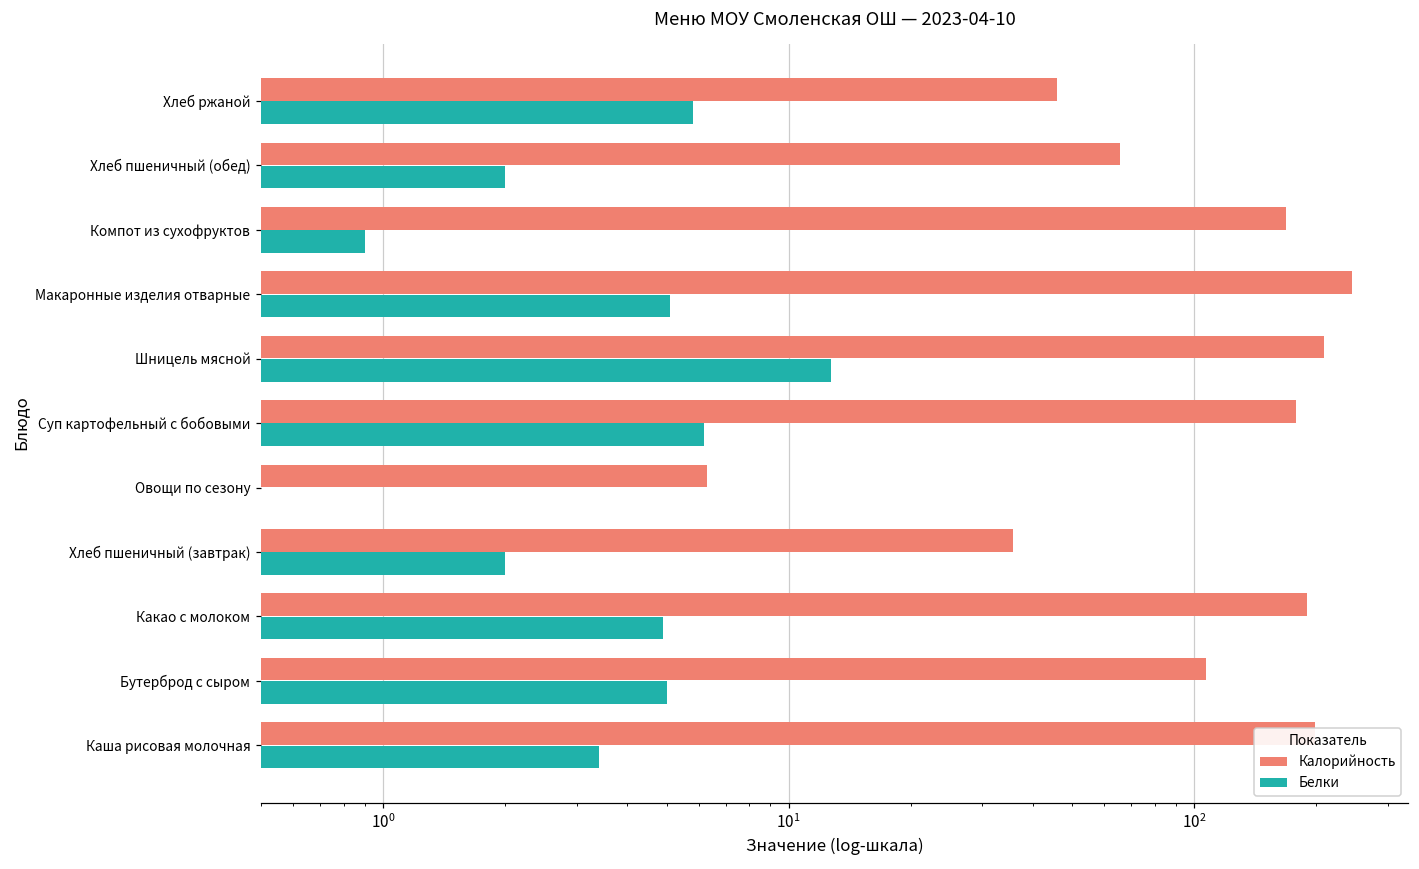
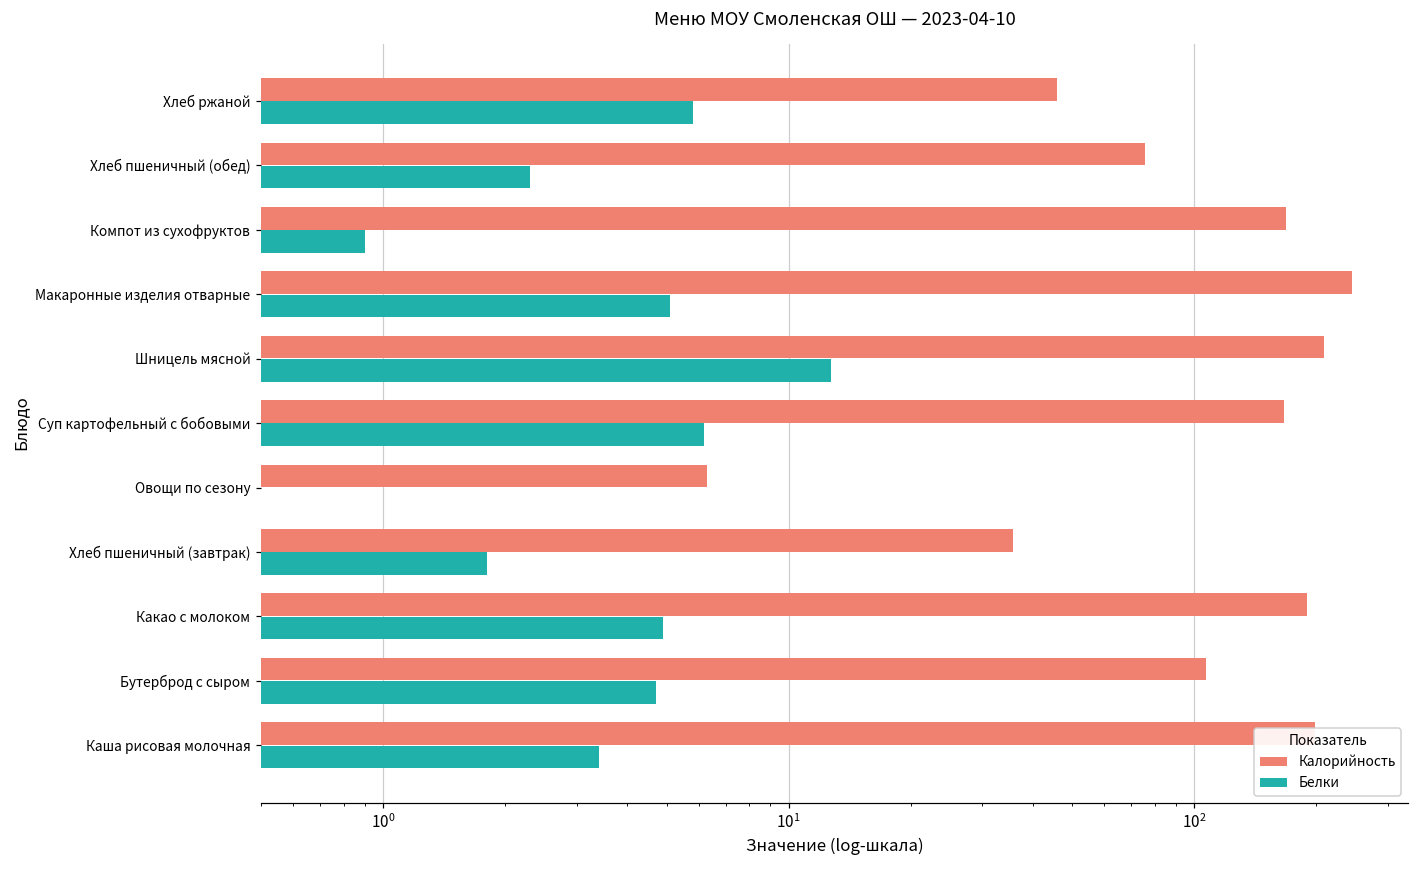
  {
    "Калорийность": {
      "Хлеб ржаной": 46,
-     "Хлеб пшеничный (обед)": 66,
+     "Хлеб пшеничный (обед)": 76,
      "Компот из сухофруктов": 170,
      "Макаронные изделия отварные": 240,
      "Шницель мясной": 210,
-     "Суп картофельный с бобовыми": 180,
+     "Суп картофельный с бобовыми": 170,
      "Овощи по сезону": 6.3,
      "Хлеб пшеничный (завтрак)": 36,
      "Какао с молоком": 190,
      "Бутерброд с сыром": 107
    },
    "Белки": {
      "Хлеб ржаной": 5.8,
-     "Хлеб пшеничный (обед)": 2.0,
+     "Хлеб пшеничный (обед)": 2.3,
      "Компот из сухофруктов": 0.9,
      "Макаронные изделия отварные": 5.1,
      "Шницель мясной": 12.7,
      "Суп картофельный с бобовыми": 6.2,
-     "Хлеб пшеничный (завтрак)": 2.0,
+     "Хлеб пшеничный (завтрак)": 1.8,
      "Какао с молоком": 4.9,
-     "Бутерброд с сыром": 5.0,
+     "Бутерброд с сыром": 4.7,
      "Каша рисовая молочная": 3.4
    }
  }
